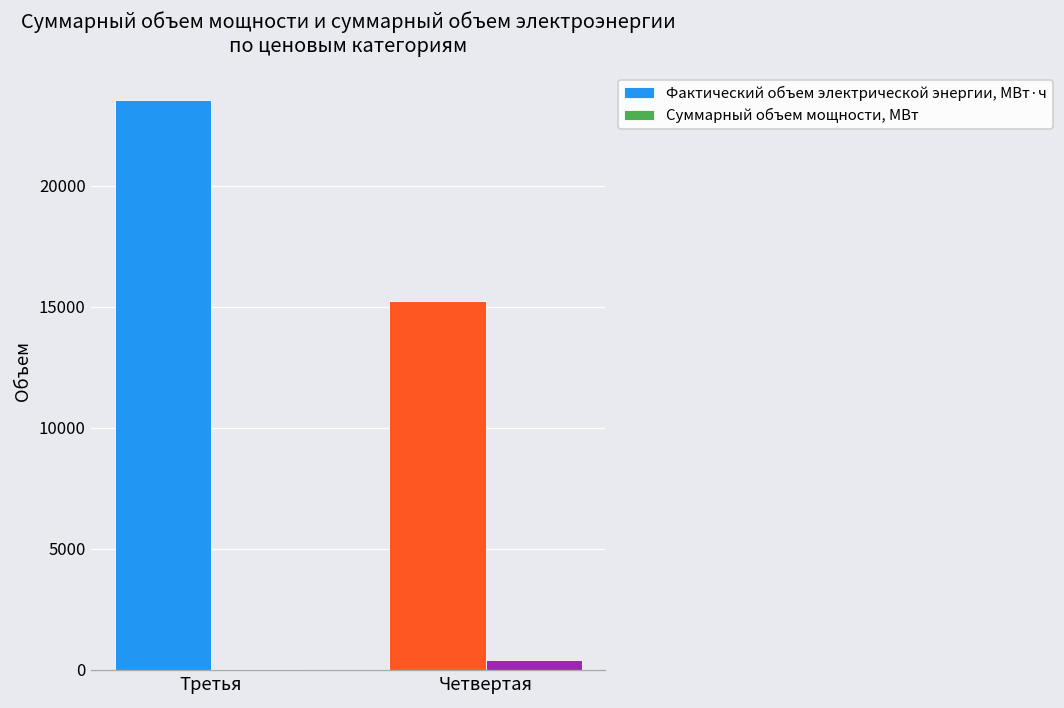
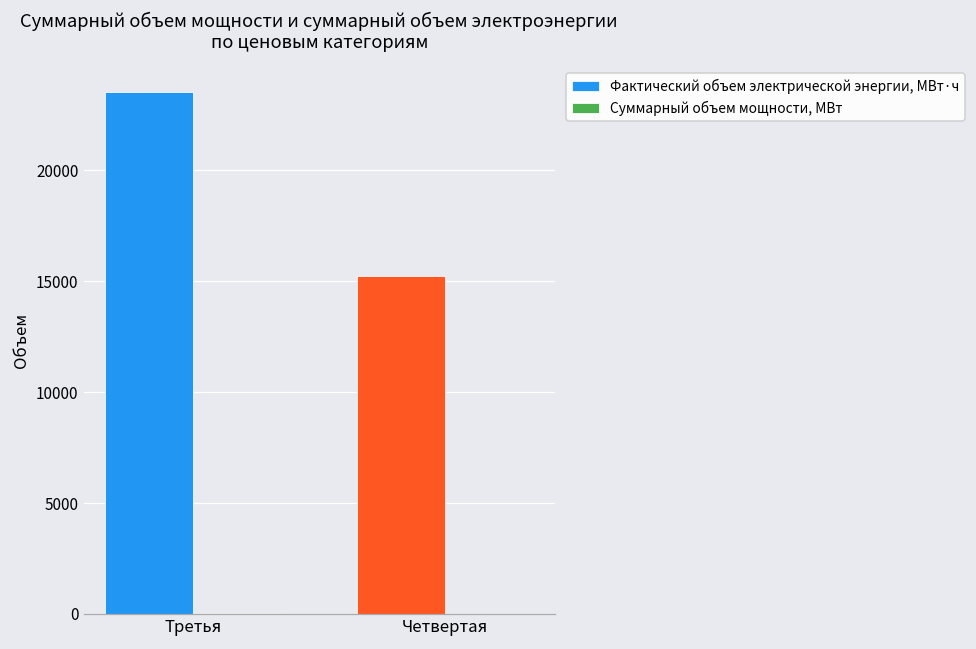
  {
    "Фактический объем электрической энергии, МВт·ч": {
      "Третья": 23500,
      "Четвертая": 15300
    },
    "Суммарный объем мощности, МВт": {
-     "Четвертая": 400
+     "Четвертая": 0
    }
  }
